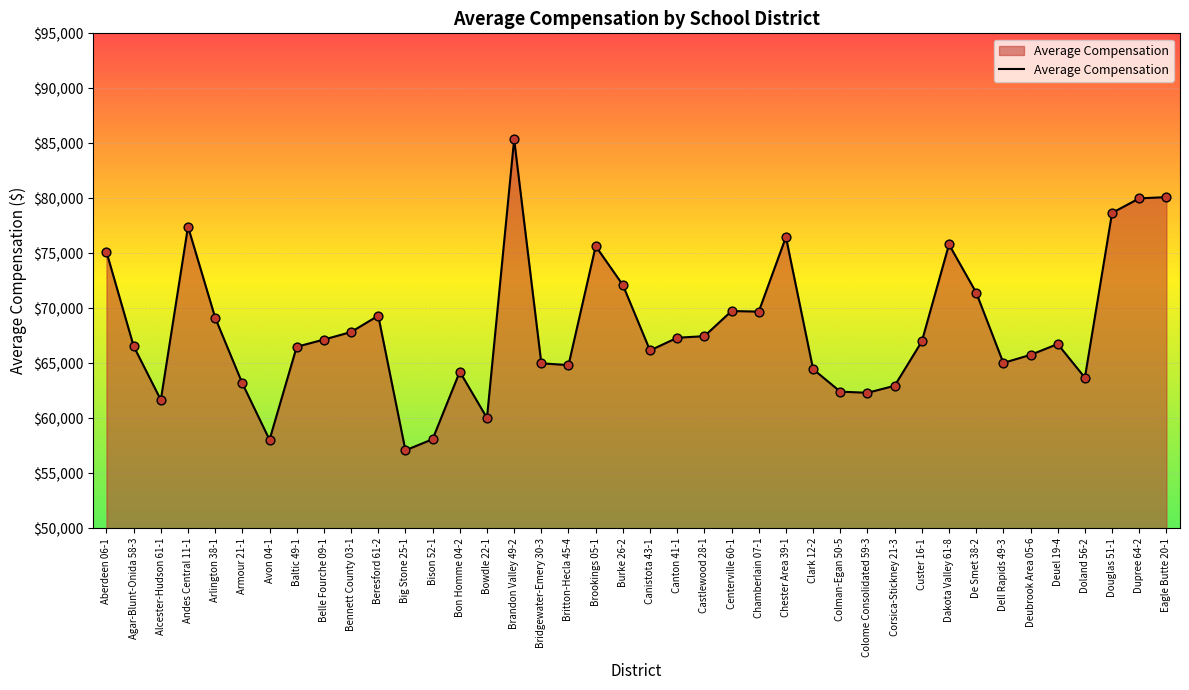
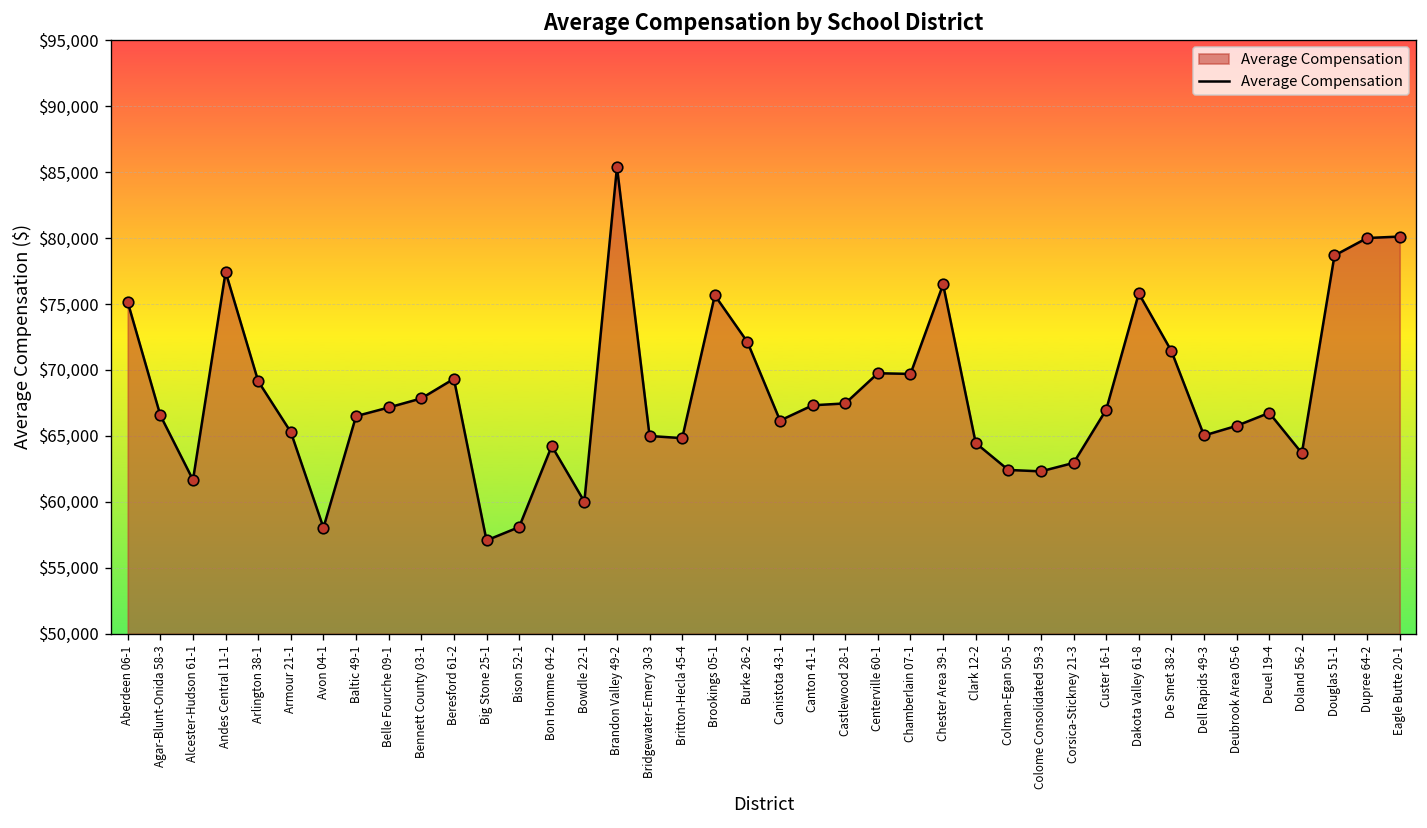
  {
    "Aberdeen 06-1": "$75,100",
    "Agar-Blunt-Onida 58-3": "$66,600",
    "Alcester-Hudson 61-1": "$61,700",
    "Andes Central 11-1": "$77,400",
    "Arlington 38-1": "$69,100",
-   "Armour 21-1": "$63,200",
+   "Armour 21-1": "$65,300",
    "Avon 04-1": "$58,000",
    "Baltic 49-1": "$66,500",
    "Belle Fourche 09-1": "$67,200",
    "Bennett County 03-1": "$67,800",
    "Beresford 61-2": "$69,300",
    "Big Stone 25-1": "$57,100",
    "Bison 52-1": "$58,100",
    "Bon Homme 04-2": "$64,200",
    "Bowdle 22-1": "$60,000",
    "Brandon Valley 49-2": "$85,400",
    "Bridgewater-Emery 30-3": "$65,000",
    "Britton-Hecla 45-4": "$64,800",
    "Brookings 05-1": "$75,700",
    "Burke 26-2": "$72,100",
    "Canistota 43-1": "$66,200",
    "Canton 41-1": "$67,300",
    "Castlewood 28-1": "$67,500",
    "Centerville 60-1": "$69,800",
    "Chamberlain 07-1": "$69,700",
    "Chester Area 39-1": "$76,500",
    "Clark 12-2": "$64,500",
    "Colman-Egan 50-5": "$62,400",
    "Colome Consolidated 59-3": "$62,300",
    "Corsica-Stickney 21-3": "$63,000",
    "Custer 16-1": "$67,000",
    "Dakota Valley 61-8": "$75,800",
    "De Smet 38-2": "$71,400",
    "Dell Rapids 49-3": "$65,000",
    "Deubrook Area 05-6": "$65,800",
    "Deuel 19-4": "$66,700",
    "Doland 56-2": "$63,700",
    "Douglas 51-1": "$78,700",
    "Dupree 64-2": "$80,000",
    "Eagle Butte 20-1": "$80,100"
  }
